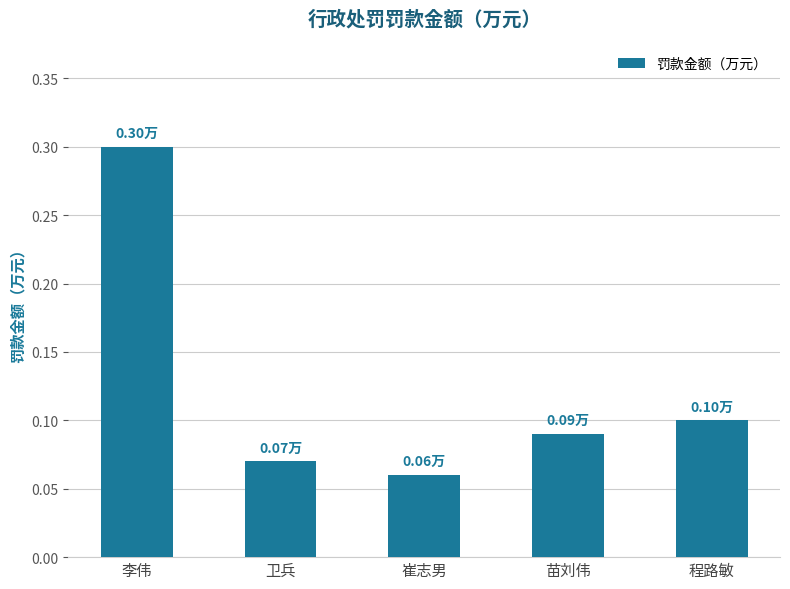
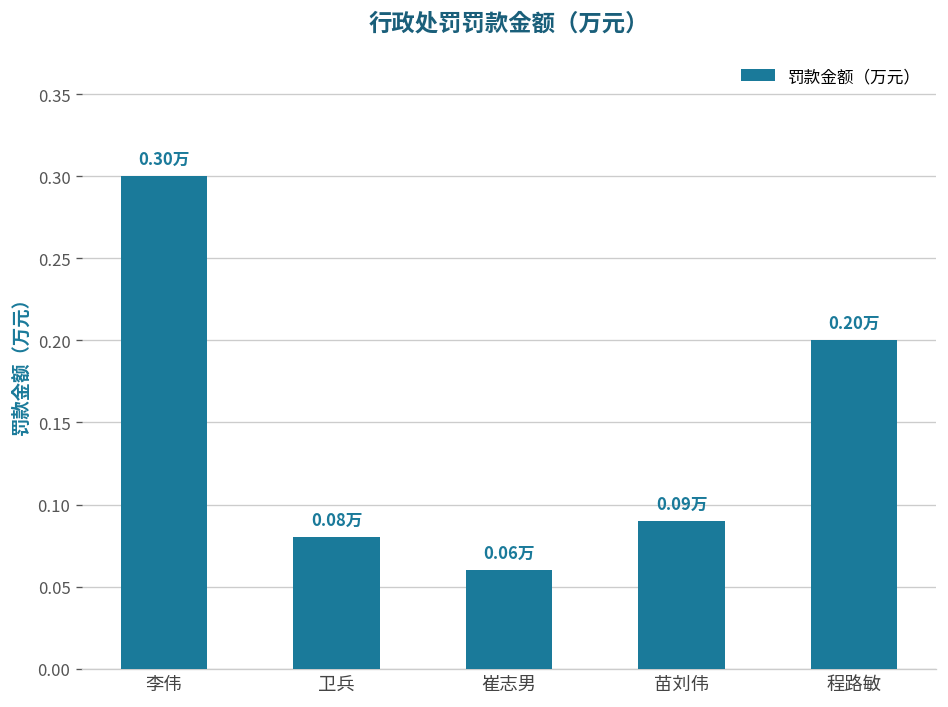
  {
    "李伟": "0.30万",
-   "卫兵": "0.07万",
+   "卫兵": "0.08万",
    "崔志男": "0.06万",
    "苗刘伟": "0.09万",
-   "程路敏": "0.10万"
+   "程路敏": "0.20万"
  }
